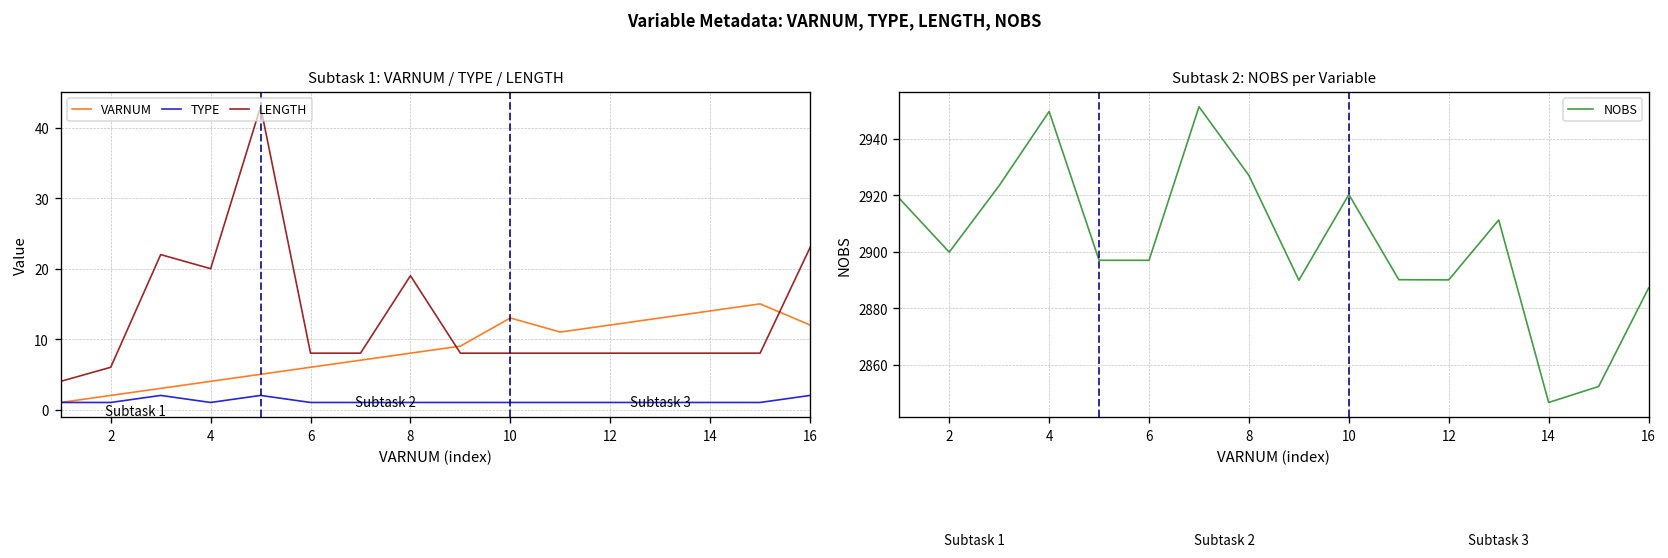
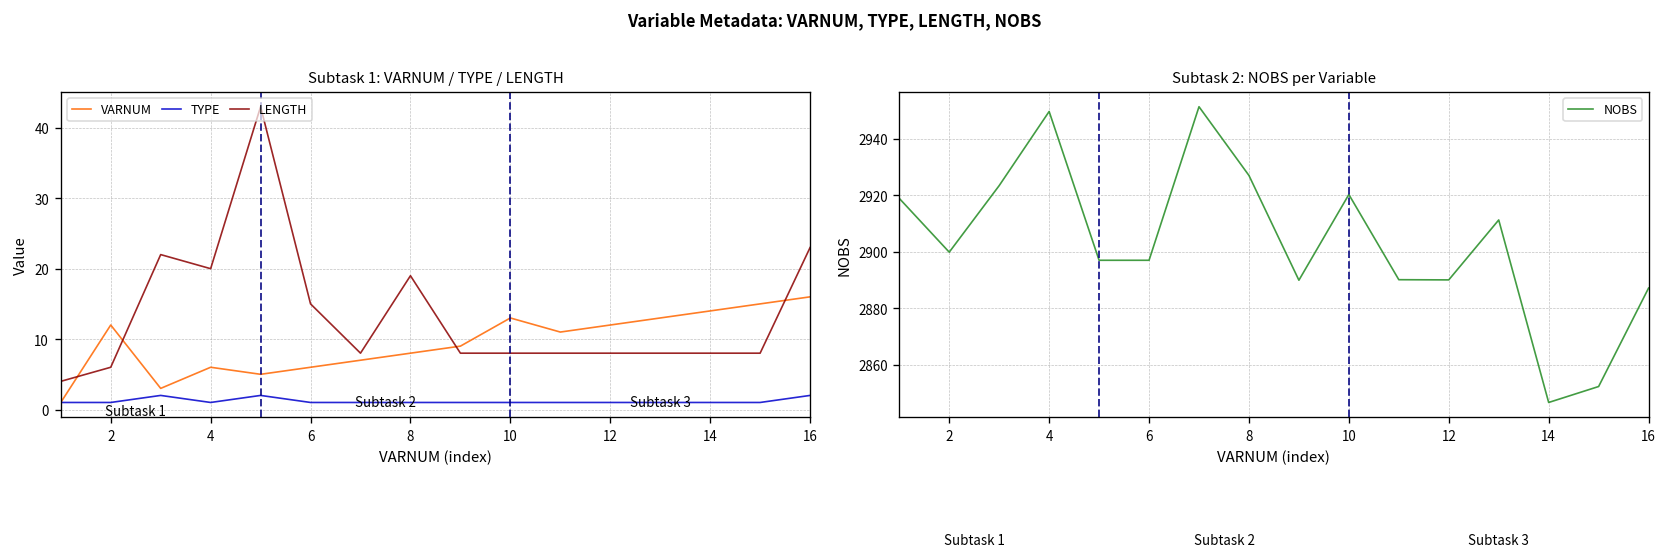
  {
    "Subtask 1: VARNUM / TYPE / LENGTH": {
      "VARNUM": {
-       "2": 2,
-       "4": 4,
+       "2": 12,
+       "4": 6,
        "6": 6,
        "8": 8,
        "10": 13,
        "12": 12,
        "14": 14,
-       "16": 12
+       "16": 16
      },
      "TYPE": {
        "2": 1
      },
      "LENGTH": {
        "2": 6,
        "4": 20,
-       "6": 8,
+       "6": 15,
        "8": 19,
        "10": 8,
        "12": 8,
        "14": 8,
        "16": 23
      }
    },
    "Subtask 2: NOBS per Variable": {
      "2": 2900,
      "4": 2950,
      "6": 2897,
      "8": 2927,
      "10": 2920,
      "12": 2890,
      "14": 2847,
      "16": 2887
    }
  }
